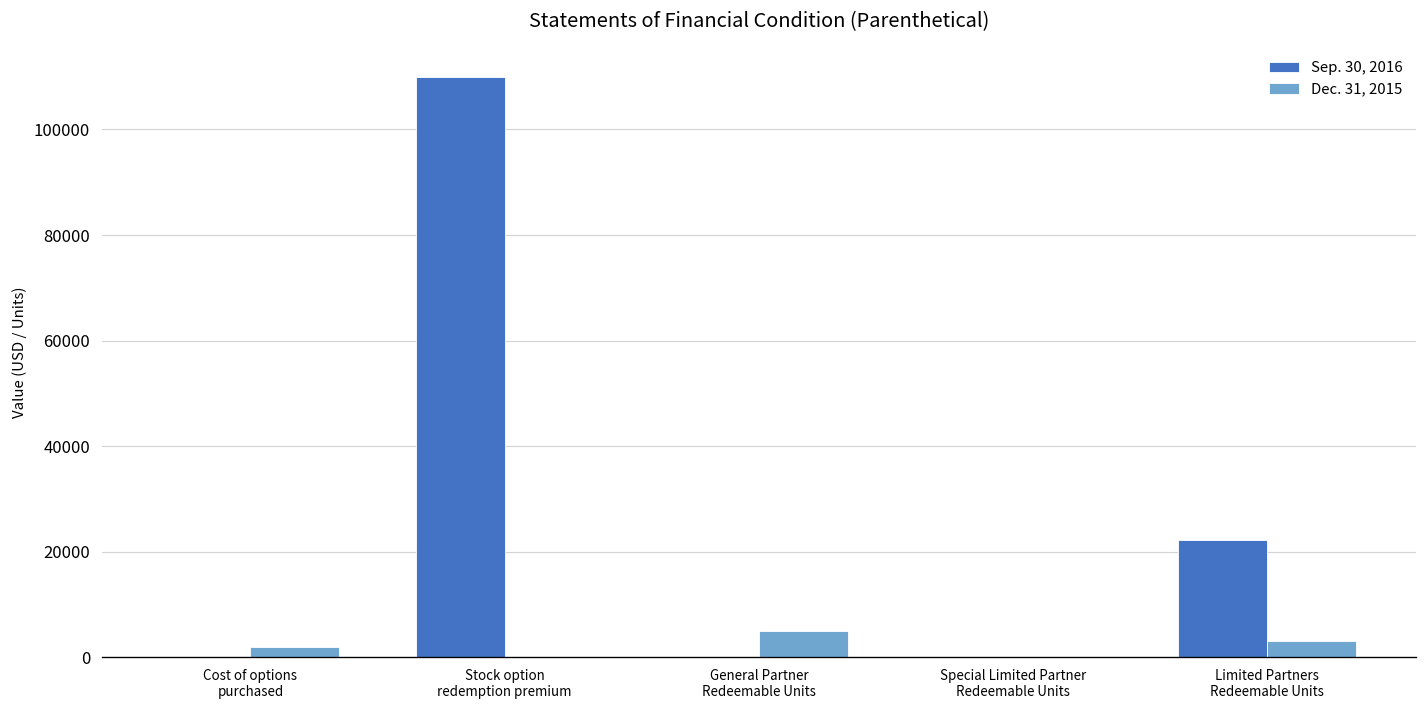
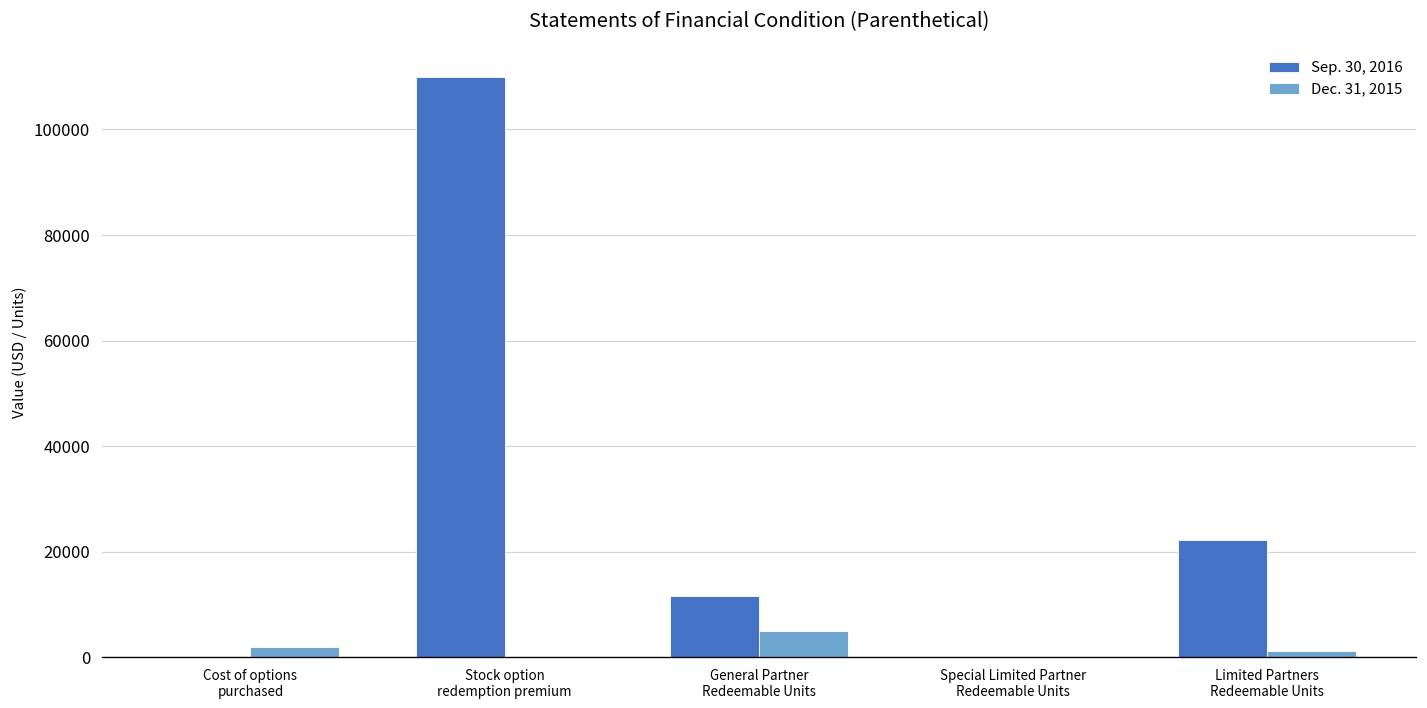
  {
    "Sep. 30, 2016": {
      "Cost of options purchased": 0,
      "Stock option redemption premium": 110000,
-     "General Partner Redeemable Units": 0,
+     "General Partner Redeemable Units": 12000,
      "Limited Partners Redeemable Units": 22000
    },
    "Dec. 31, 2015": {
      "Cost of options purchased": 2000,
      "Stock option redemption premium": 0,
      "General Partner Redeemable Units": 5000,
      "Special Limited Partner Redeemable Units": 0,
-     "Limited Partners Redeemable Units": 3000
+     "Limited Partners Redeemable Units": 1000
    }
  }
